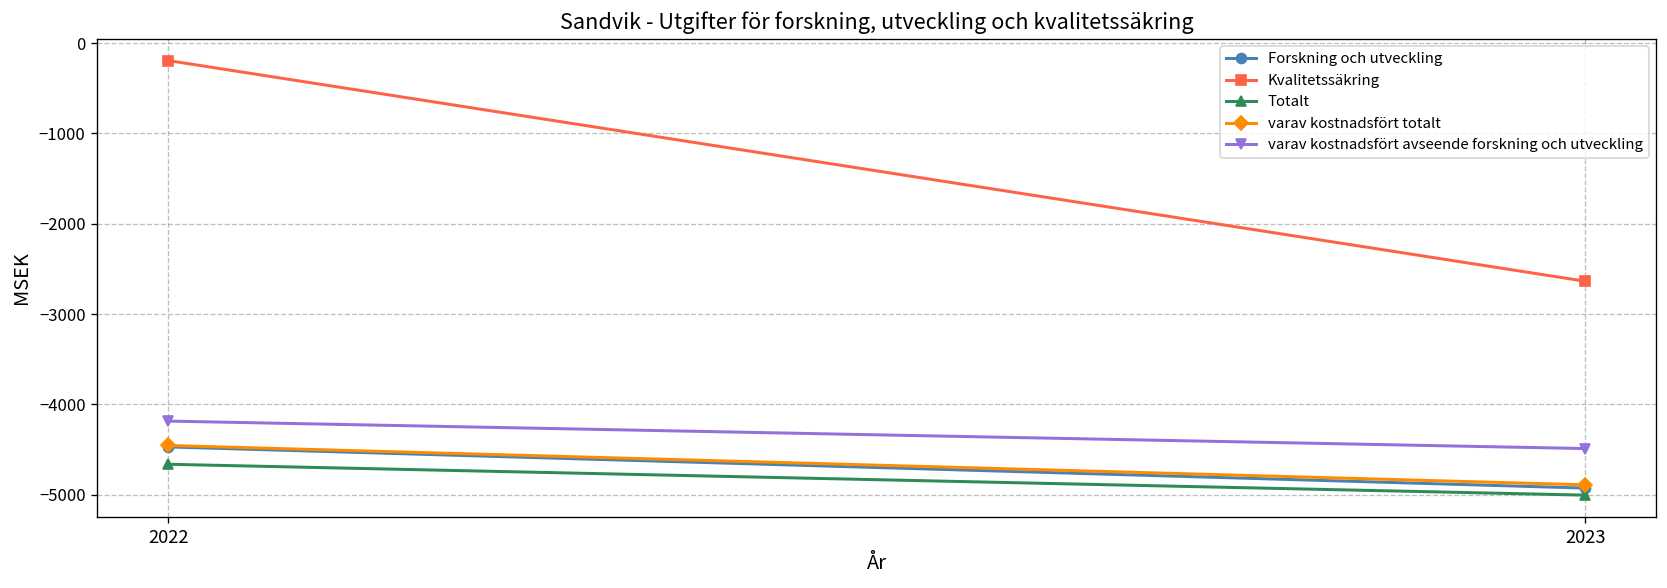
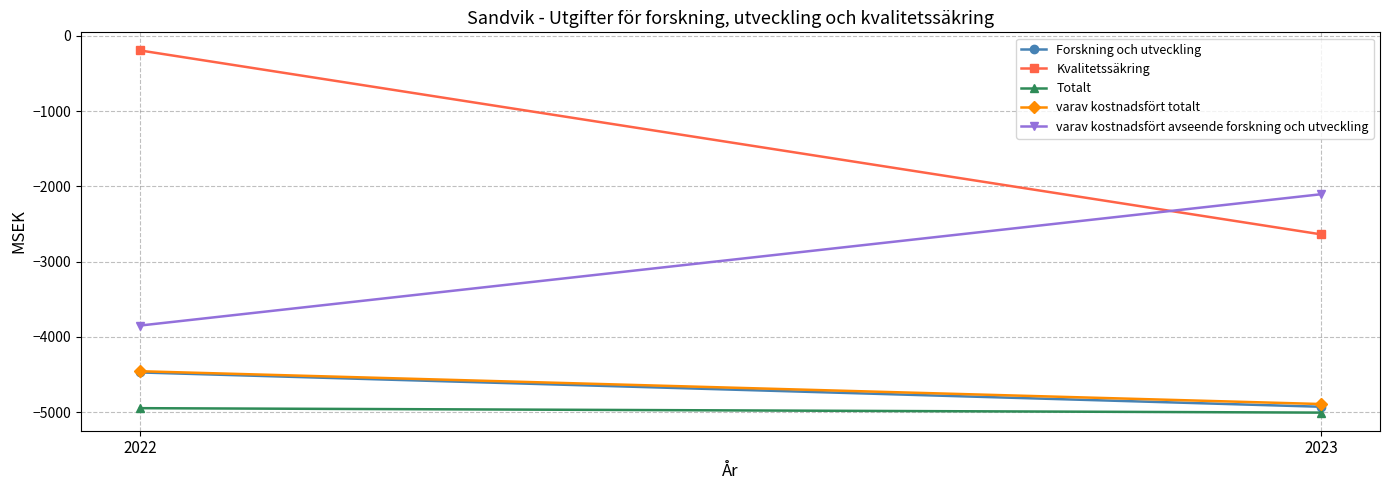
  {
    "Forskning och utveckling": {
      "2023": -4900
    },
    "Kvalitetssäkring": {
      "2022": -200,
      "2023": -2600
    },
    "Totalt": {
-     "2022": -4700,
+     "2022": -4900,
      "2023": -5000
    },
    "varav kostnadsfört totalt": {
      "2023": -4900
    },
    "varav kostnadsfört avseende forskning och utveckling": {
-     "2022": -4200,
-     "2023": -4500
+     "2022": -3800,
+     "2023": -2100
    }
  }
